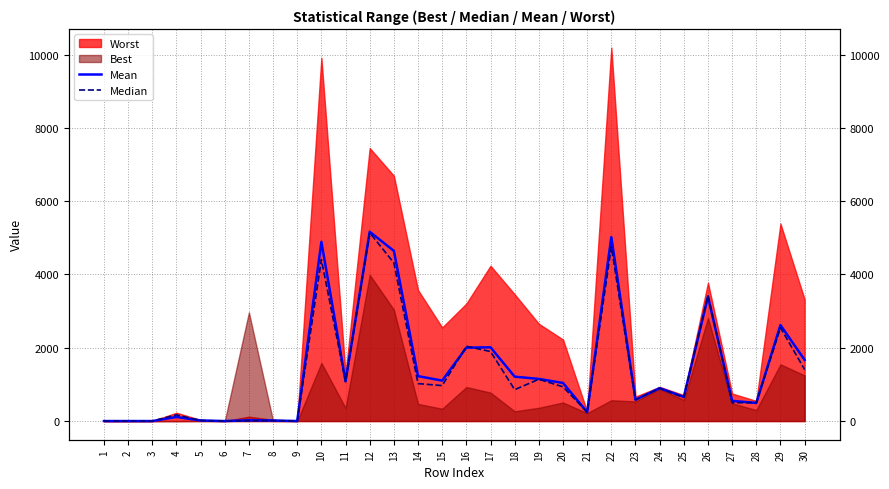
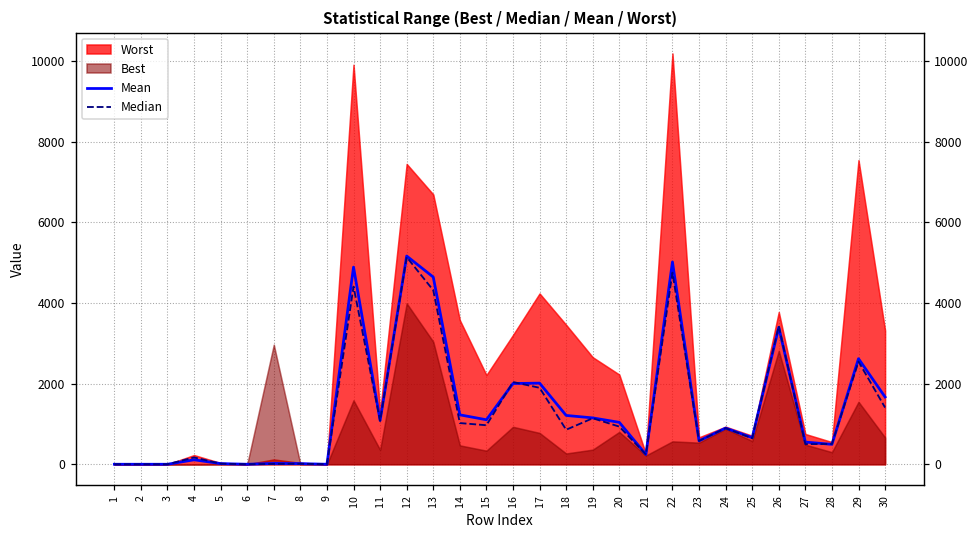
  {
    "Worst": {
      "7": 100,
      "10": 9900,
      "11": 1300,
      "12": 7400,
      "13": 6700,
      "14": 3600,
-     "15": 2600,
+     "15": 2200,
      "16": 3200,
      "17": 4200,
      "18": 3500,
      "19": 2700,
      "20": 2200,
      "22": 10200,
      "23": 700,
      "26": 3800,
      "27": 800,
-     "29": 5400,
+     "29": 7500,
      "30": 3300
    },
    "Mean": {
      "10": 4900,
      "13": 4600,
      "14": 1200,
      "15": 1100,
      "17": 2000,
      "18": 1200,
      "20": 1000,
      "22": 5000,
      "29": 2600,
      "30": 1700
    },
    "Best": {
      "4": 0,
      "7": 3000,
      "10": 1600,
      "11": 400,
      "12": 4000,
      "13": 3000,
      "14": 500,
      "15": 300,
      "16": 900,
      "17": 800,
      "18": 300,
      "19": 400,
-     "20": 500,
+     "20": 800,
      "22": 600,
      "26": 2800,
      "28": 300,
      "29": 1500,
-     "30": 1200
+     "30": 700
    },
    "Median": {
      "10": 4400,
      "13": 4300,
      "14": 1000,
      "15": 1000,
      "17": 1900,
      "18": 900,
      "20": 900,
      "22": 4800,
      "29": 2500,
      "30": 1400
    }
  }
